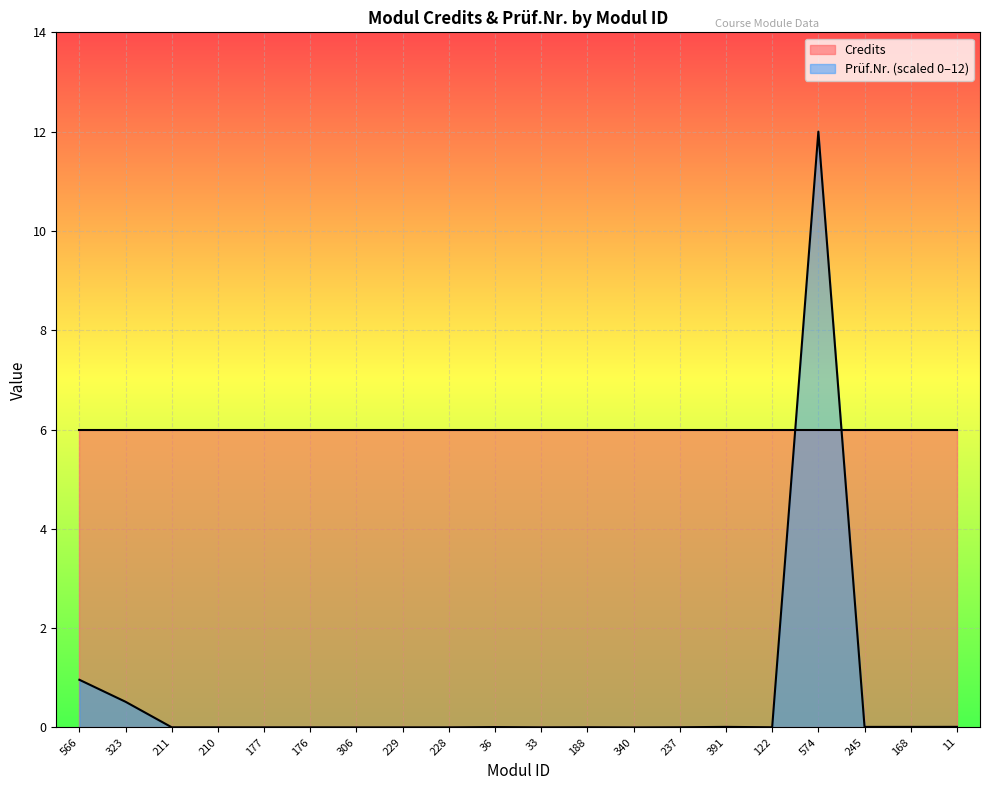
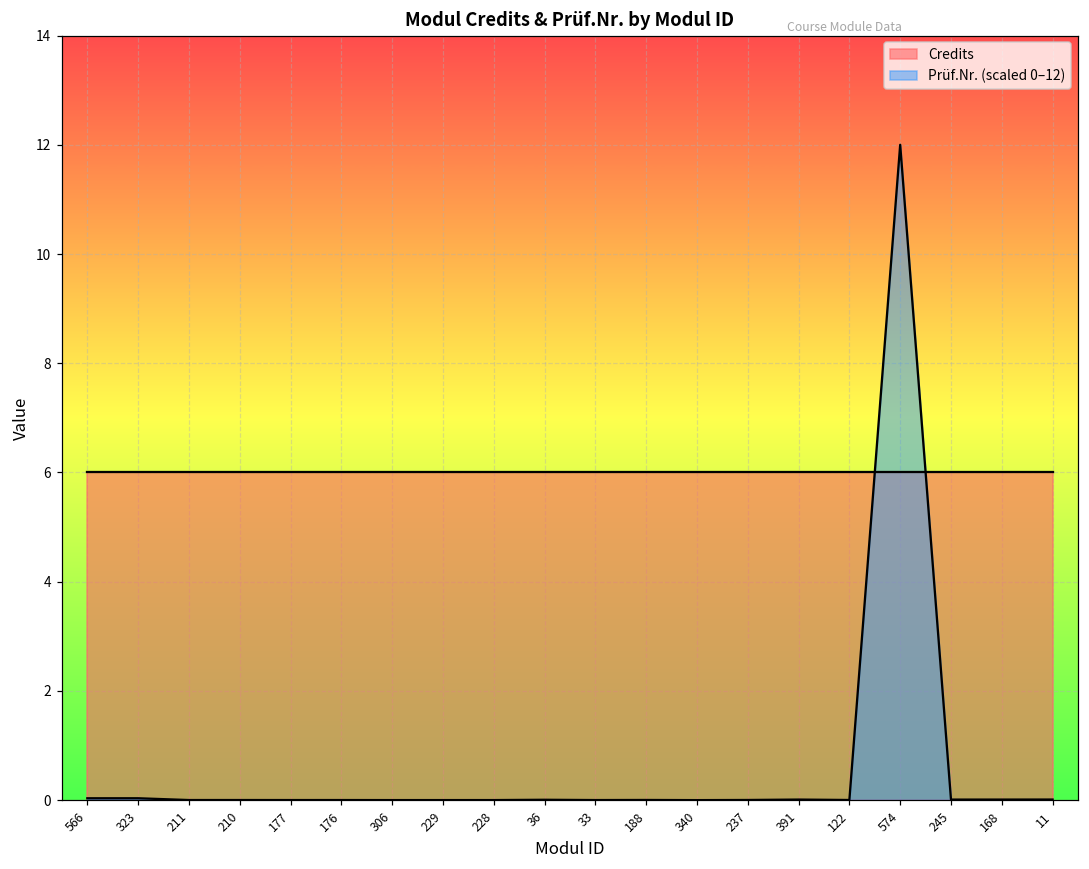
  {
    "Credits": {
      "566": 6.0,
      "323": 6.0,
      "211": 6.0,
      "210": 6.0,
      "177": 6.0,
      "176": 6.0,
      "306": 6.0,
      "229": 6.0,
      "228": 6.0,
      "36": 6.0,
      "33": 6.0,
      "188": 6.0,
      "340": 6.0,
      "237": 6.0,
      "391": 6.0,
      "122": 6.0,
      "574": 6.0,
      "245": 6.0,
      "168": 6.0,
      "11": 6.0
    },
    "Prüf.Nr. (scaled 0–12)": {
-     "566": 1.0,
-     "323": 0.5,
+     "566": 0.0,
+     "323": 0.0,
      "211": 0.0,
      "210": 0.0,
      "177": 0.0,
      "176": 0.0,
      "306": 0.0,
      "229": 0.0,
      "228": 0.0,
      "36": 0.0,
      "33": 0.0,
      "188": 0.0,
      "340": 0.0,
      "237": 0.0,
      "391": 0.0,
      "122": 0.0,
      "574": 12.0,
      "245": 0.0,
      "168": 0.0,
      "11": 0.0
    }
  }
